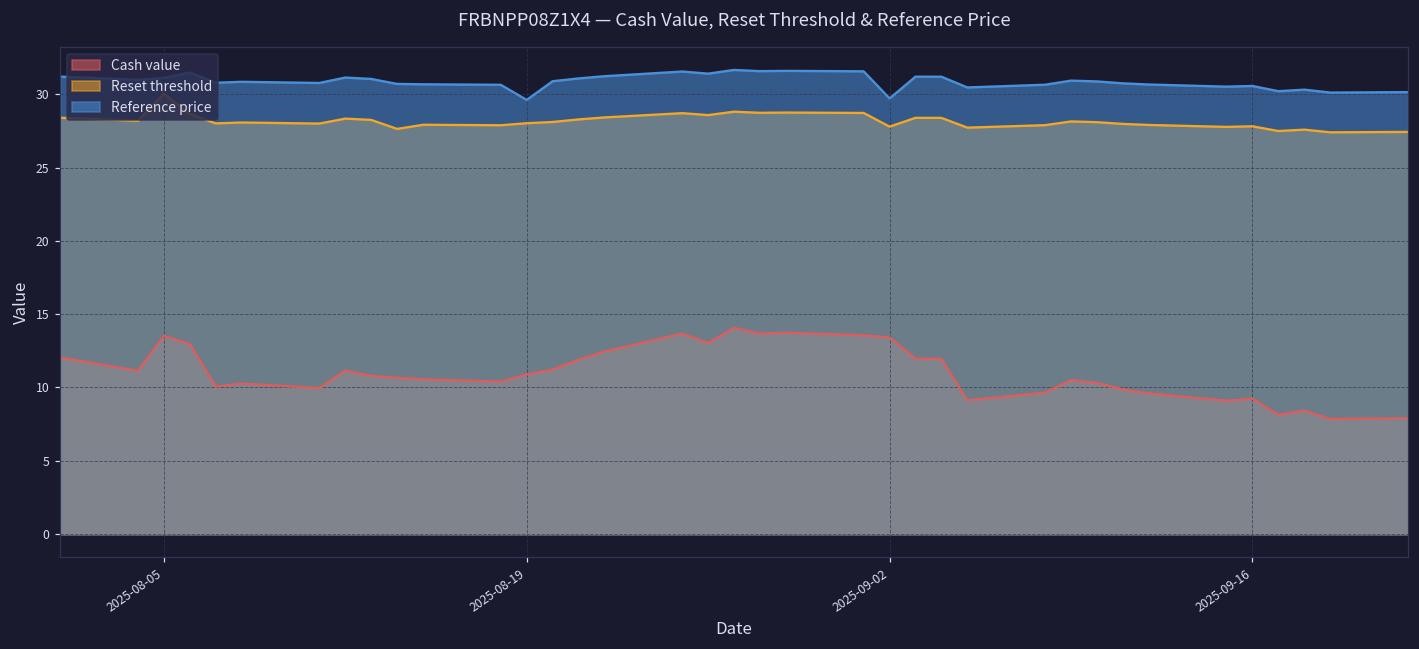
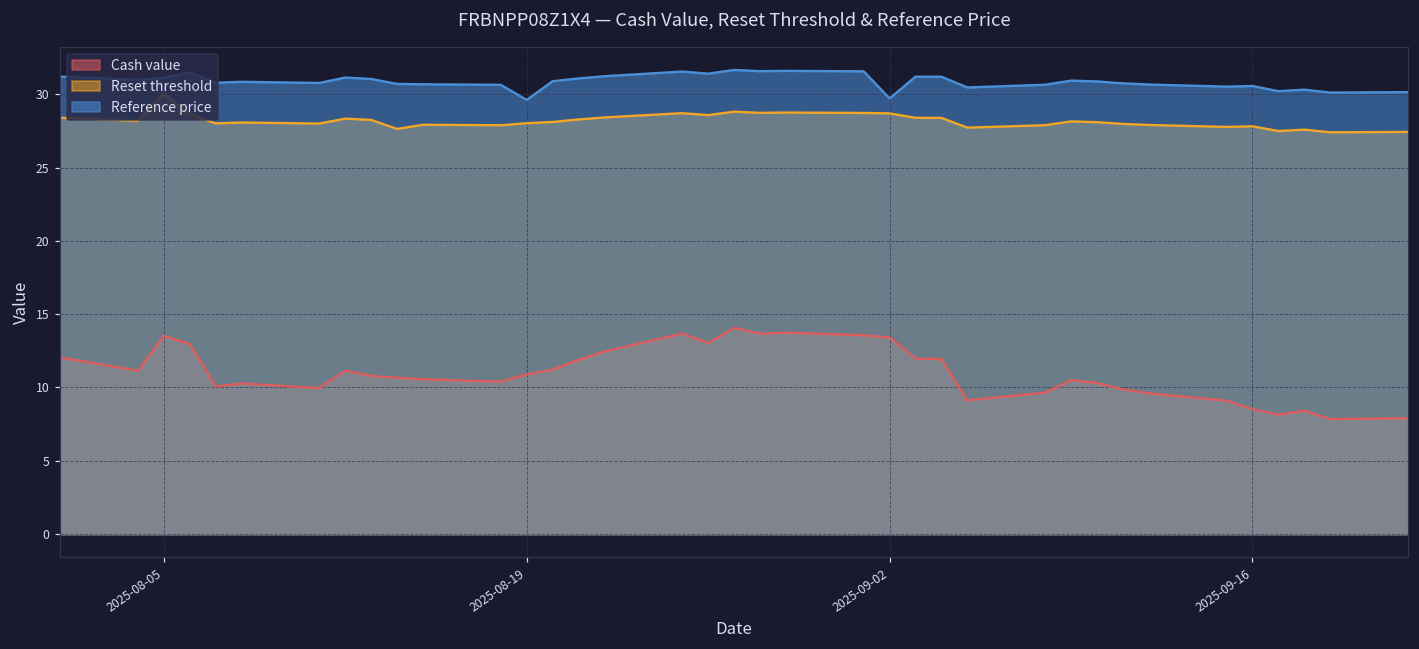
  {
    "Cash value": {
      "2025-08-05": 13.5,
      "2025-08-19": 10.9,
      "2025-09-02": 13.4,
-     "2025-09-16": 9.2
+     "2025-09-16": 8.5
    },
    "Reset threshold": {
      "2025-08-19": 28.0,
-     "2025-09-02": 27.8,
+     "2025-09-02": 28.7,
      "2025-09-16": 27.8
    },
    "Reference price": {
      "2025-08-19": 29.6,
      "2025-09-02": 29.7,
      "2025-09-16": 30.6
    }
  }
